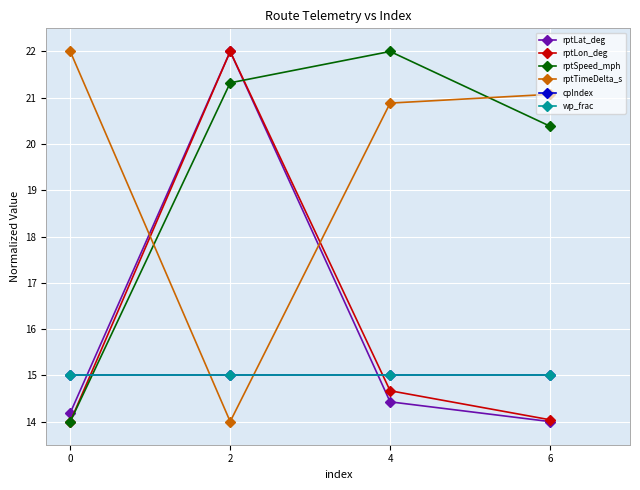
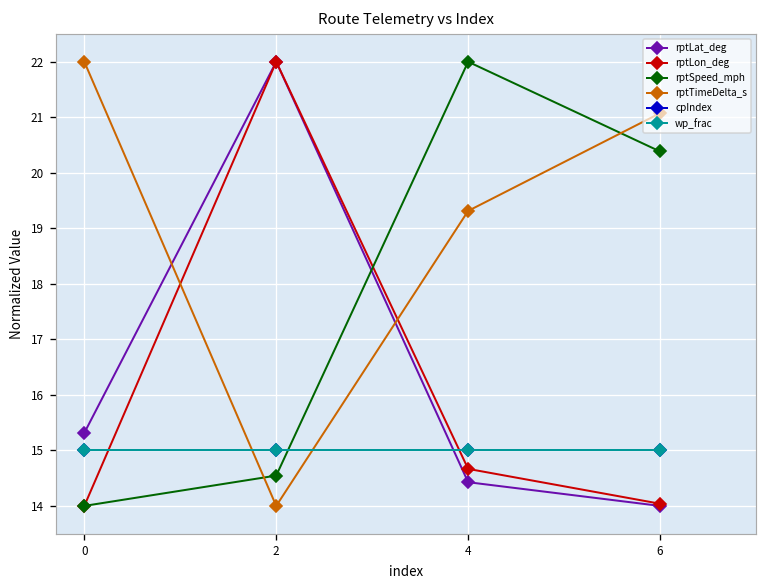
  {
    "rptLat_deg": {
-     "0": 14.2,
+     "0": 15.3,
      "4": 14.4
    },
    "rptLon_deg": {
      "4": 14.7
    },
    "rptSpeed_mph": {
-     "2": 21.3,
+     "2": 14.5,
      "4": 22.0,
      "6": 20.4
    },
    "rptTimeDelta_s": {
      "0": 22.0,
      "2": 14.0,
-     "4": 20.9
+     "4": 19.3
    },
    "wp_frac": {
      "0": 15.0,
      "2": 15.0,
      "4": 15.0,
      "6": 15.0
    }
  }
